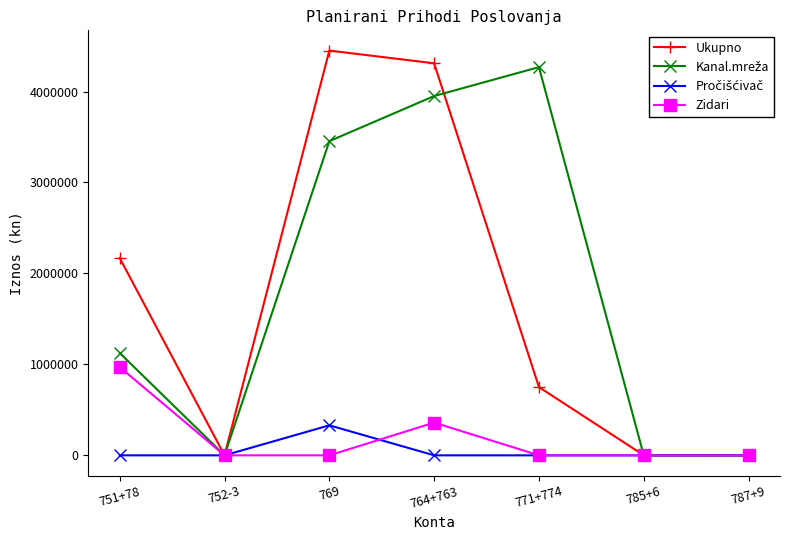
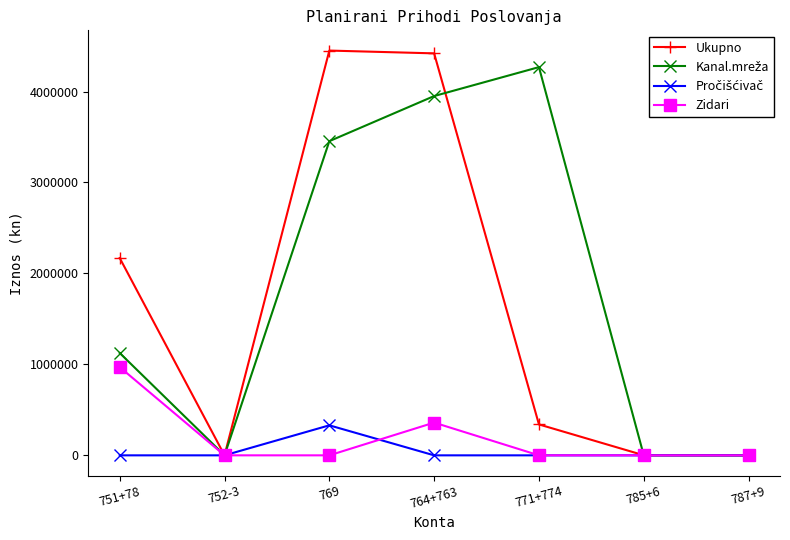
  {
    "Ukupno": {
      "751+78": 2200000,
      "769": 4500000,
-     "764+763": 4300000,
-     "771+774": 800000
+     "764+763": 4400000,
+     "771+774": 300000
    },
    "Kanal.mreža": {
      "751+78": 1100000,
      "769": 3500000,
      "764+763": 4000000,
      "771+774": 4300000
    },
    "Pročišćivač": {
      "751+78": 0,
      "769": 300000,
      "764+763": 0
    },
    "Zidari": {
      "751+78": 1000000,
      "769": 0,
      "764+763": 400000
    }
  }
